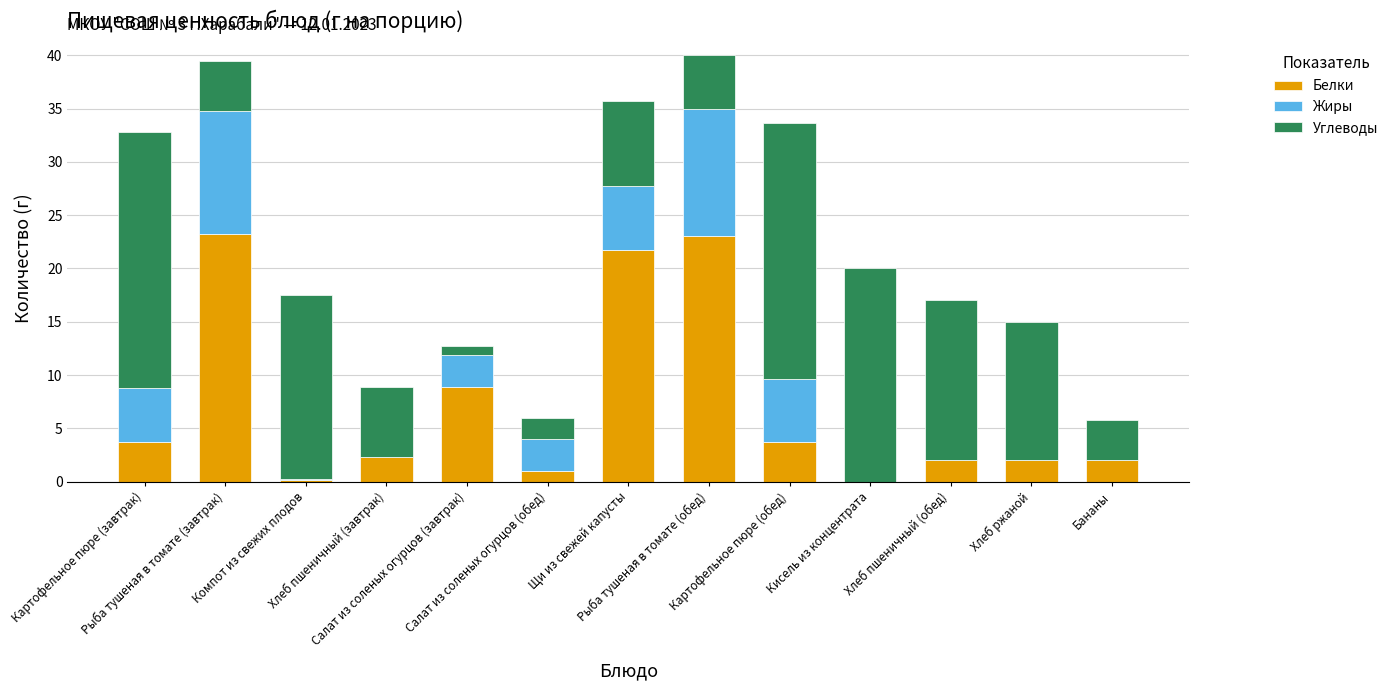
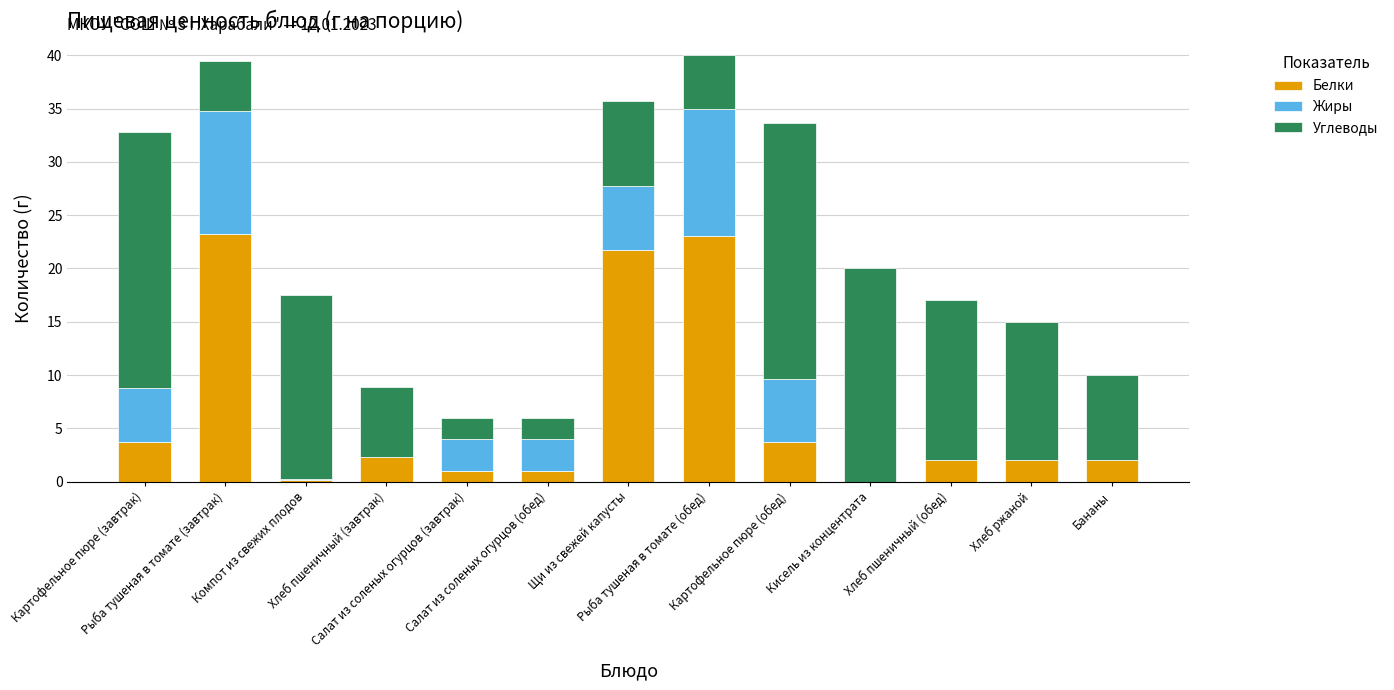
  {
    "Белки": {
      "Картофельное пюре (завтрак)": 3.7,
      "Рыба тушеная в томате (завтрак)": 23.2,
      "Хлеб пшеничный (завтрак)": 2.3,
-     "Салат из соленых огурцов (завтрак)": 8.9,
+     "Салат из соленых огурцов (завтрак)": 1.0,
      "Салат из соленых огурцов (обед)": 1.0,
      "Щи из свежей капусты": 21.7,
      "Рыба тушеная в томате (обед)": 23.0,
      "Картофельное пюре (обед)": 3.7,
      "Кисель из концентрата": 0.0,
      "Хлеб пшеничный (обед)": 2.0,
      "Хлеб ржаной": 2.0,
      "Бананы": 2.0
    },
    "Жиры": {
      "Картофельное пюре (завтрак)": 5.1,
      "Рыба тушеная в томате (завтрак)": 11.6,
      "Хлеб пшеничный (завтрак)": 0.0,
      "Салат из соленых огурцов (завтрак)": 3.0,
      "Салат из соленых огурцов (обед)": 3.0,
      "Щи из свежей капусты": 6.0,
      "Рыба тушеная в томате (обед)": 12.0,
      "Картофельное пюре (обед)": 5.9,
      "Кисель из концентрата": 0.0,
      "Хлеб пшеничный (обед)": 0.0,
      "Хлеб ржаной": 0.0,
      "Бананы": 0.0
    },
    "Углеводы": {
      "Картофельное пюре (завтрак)": 24.0,
      "Рыба тушеная в томате (завтрак)": 4.7,
      "Компот из свежих плодов": 17.2,
      "Хлеб пшеничный (завтрак)": 6.6,
-     "Салат из соленых огурцов (завтрак)": 0.8,
+     "Салат из соленых огурцов (завтрак)": 2.0,
      "Салат из соленых огурцов (обед)": 2.0,
      "Щи из свежей капусты": 8.0,
      "Рыба тушеная в томате (обед)": 5.0,
      "Картофельное пюре (обед)": 24.0,
      "Кисель из концентрата": 20.0,
      "Хлеб пшеничный (обед)": 15.0,
      "Хлеб ржаной": 13.0,
-     "Бананы": 3.8
+     "Бананы": 8.0
    }
  }
